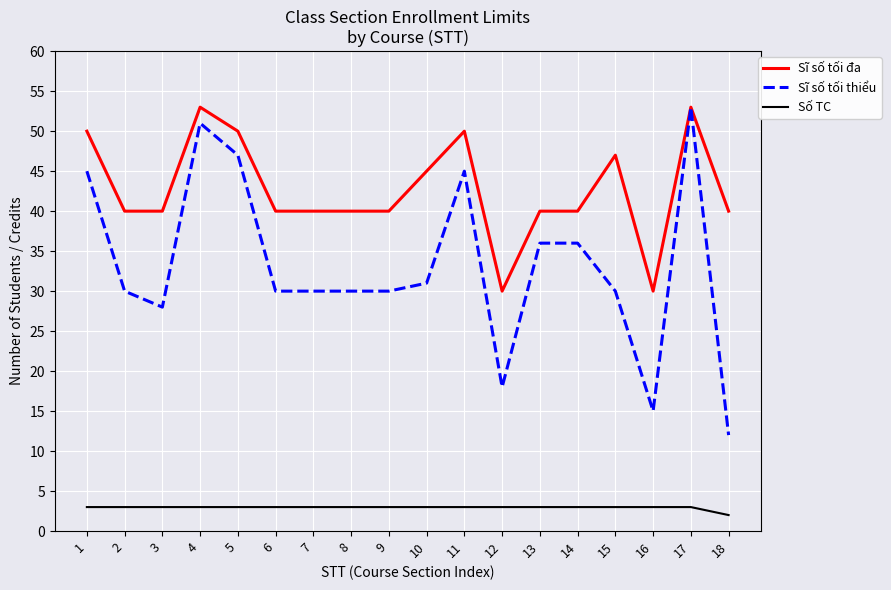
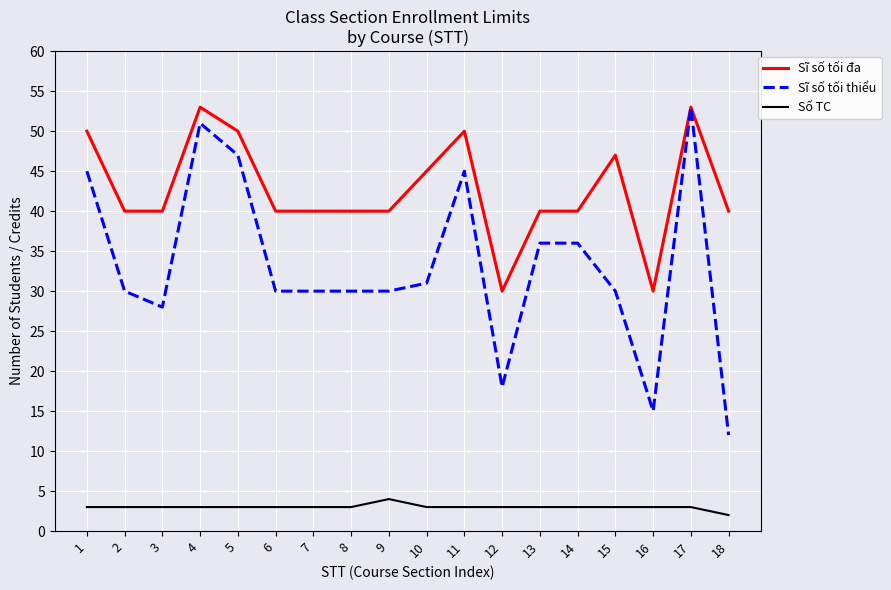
  {
    "Sĩ số tối đa": {
      "1": 50,
      "2": 40,
      "3": 40,
      "4": 53,
      "5": 50,
      "6": 40,
      "7": 40,
      "8": 40,
      "9": 40,
      "10": 45,
      "11": 50,
      "12": 30,
      "13": 40,
      "14": 40,
      "15": 47,
      "16": 30,
      "18": 40
    },
    "Sĩ số tối thiểu": {
      "1": 45,
      "2": 30,
      "3": 28,
      "4": 51,
      "5": 47,
      "6": 30,
      "7": 30,
      "8": 30,
      "9": 30,
      "10": 31,
      "11": 45,
      "12": 18,
      "13": 36,
      "14": 36,
      "15": 30,
      "16": 15,
      "18": 12
    },
    "Số TC": {
      "1": 3,
      "2": 3,
      "3": 3,
      "4": 3,
      "5": 3,
      "6": 3,
      "7": 3,
      "8": 3,
-     "9": 3,
+     "9": 4,
      "10": 3,
      "11": 3,
      "12": 3,
      "13": 3,
      "14": 3,
      "15": 3,
      "16": 3,
      "17": 3,
      "18": 2
    }
  }
